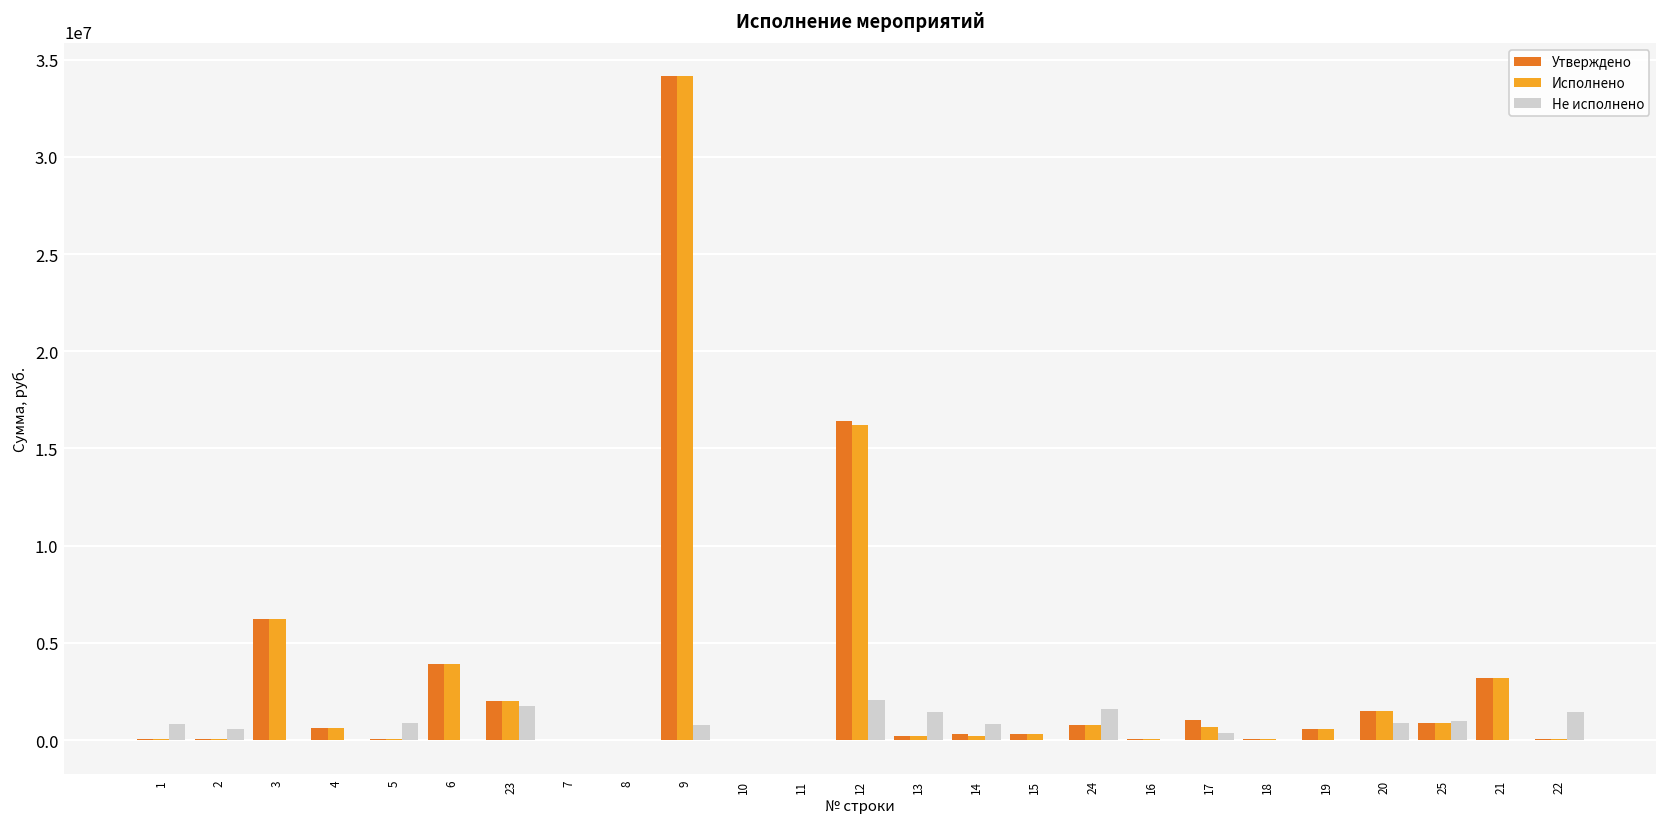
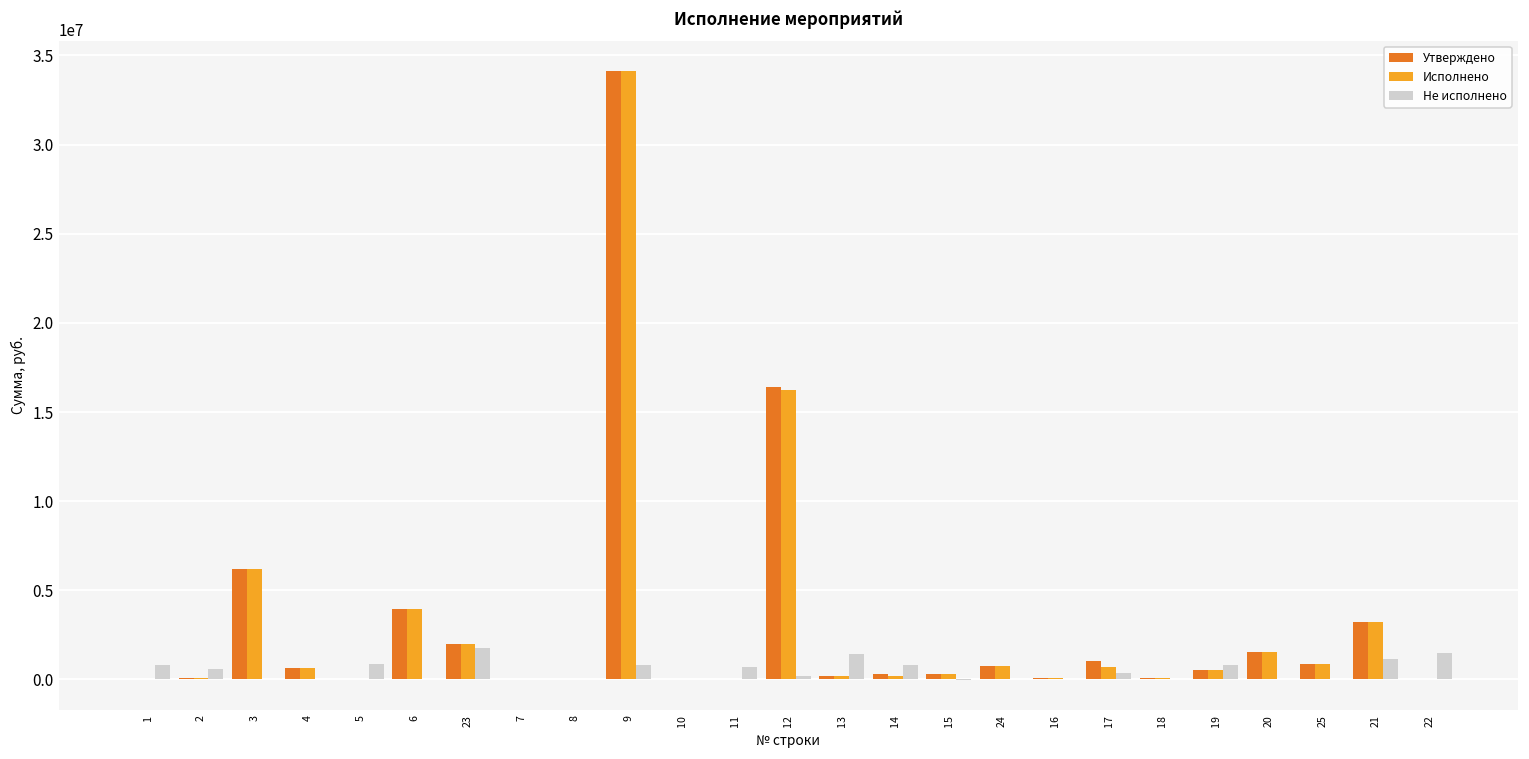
  {
    "Не исполнено": {
      "1": 800000,
      "2": 600000,
      "4": 0,
      "5": 900000,
      "6": 0,
      "23": 1700000,
      "7": 0,
      "8": 0,
      "9": 800000,
      "10": 0,
-     "11": 0,
-     "12": 2000000,
+     "11": 700000,
+     "12": 200000,
      "13": 1400000,
      "14": 800000,
-     "24": 1600000,
+     "24": 0,
      "16": 0,
      "17": 300000,
      "18": 0,
-     "19": 0,
-     "20": 900000,
-     "25": 1000000,
-     "21": 0,
+     "19": 800000,
+     "20": 0,
+     "25": 0,
+     "21": 1100000,
      "22": 1500000
    }
  }
